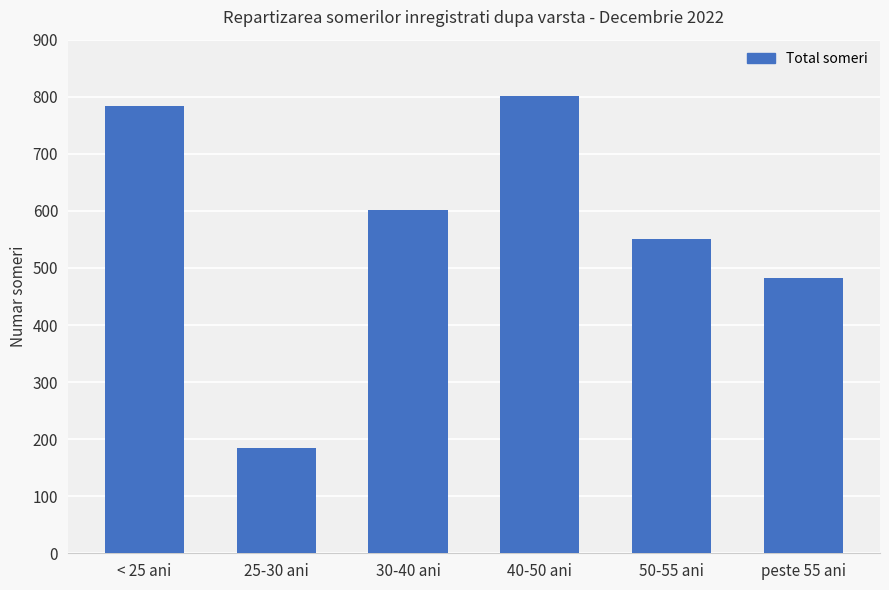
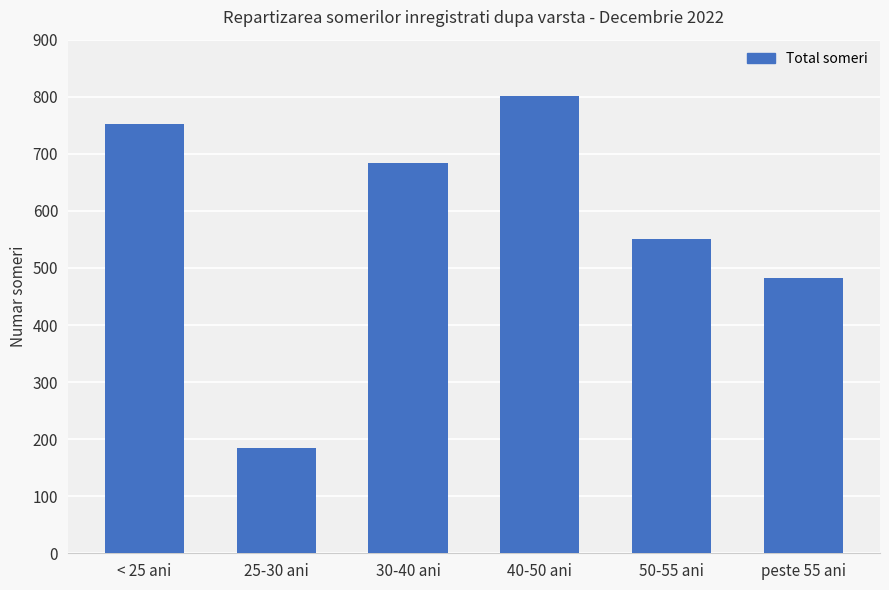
  {
-   "< 25 ani": 780,
+   "< 25 ani": 750,
    "25-30 ani": 180,
-   "30-40 ani": 600,
+   "30-40 ani": 680,
    "40-50 ani": 800,
    "50-55 ani": 550,
    "peste 55 ani": 480
  }
